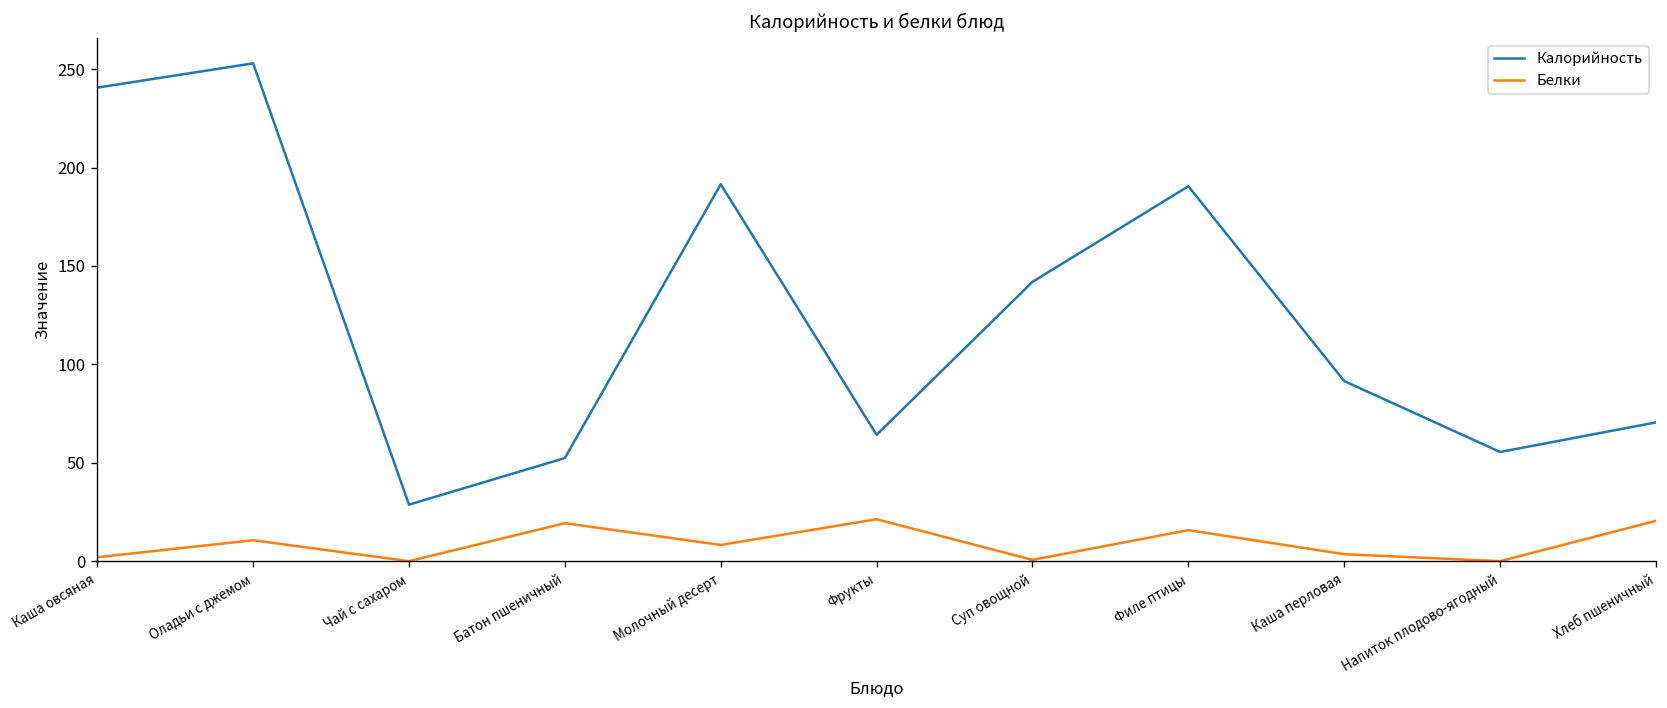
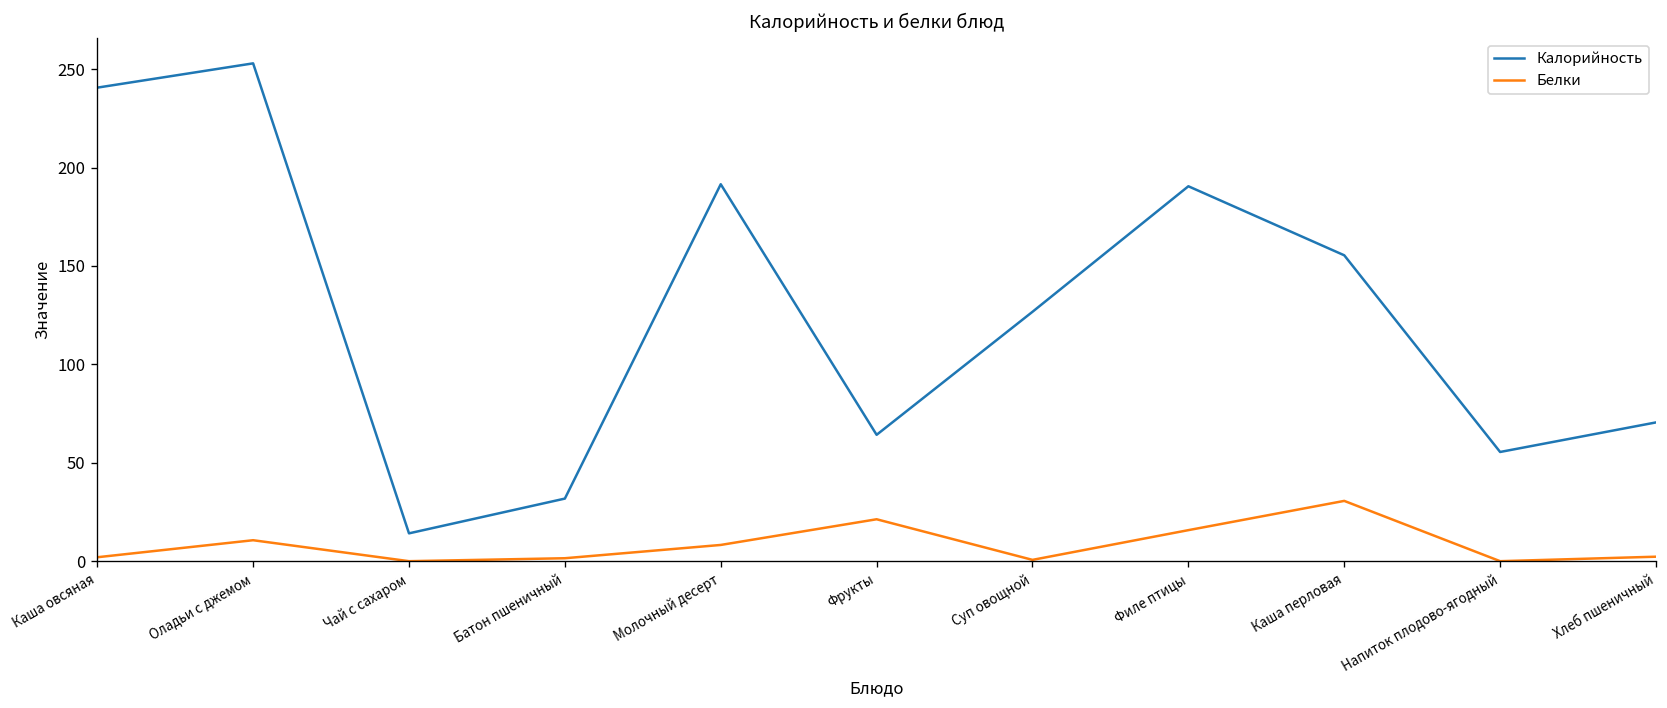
  {
    "Калорийность": {
      "Каша овсяная": 241,
      "Оладьи с джемом": 253,
-     "Чай с сахаром": 29,
-     "Батон пшеничный": 52,
+     "Чай с сахаром": 14,
+     "Батон пшеничный": 32,
      "Молочный десерт": 192,
      "Фрукты": 64,
-     "Суп овощной": 142,
+     "Суп овощной": 127,
      "Филе птицы": 190,
-     "Каша перловая": 92,
+     "Каша перловая": 155,
      "Напиток плодово-ягодный": 55,
      "Хлеб пшеничный": 71
    },
    "Белки": {
      "Каша овсяная": 2,
      "Оладьи с джемом": 11,
      "Чай с сахаром": 0,
-     "Батон пшеничный": 19,
+     "Батон пшеничный": 2,
      "Молочный десерт": 8,
      "Фрукты": 21,
      "Суп овощной": 1,
      "Филе птицы": 16,
-     "Каша перловая": 4,
+     "Каша перловая": 31,
      "Напиток плодово-ягодный": 0,
-     "Хлеб пшеничный": 21
+     "Хлеб пшеничный": 2
    }
  }
